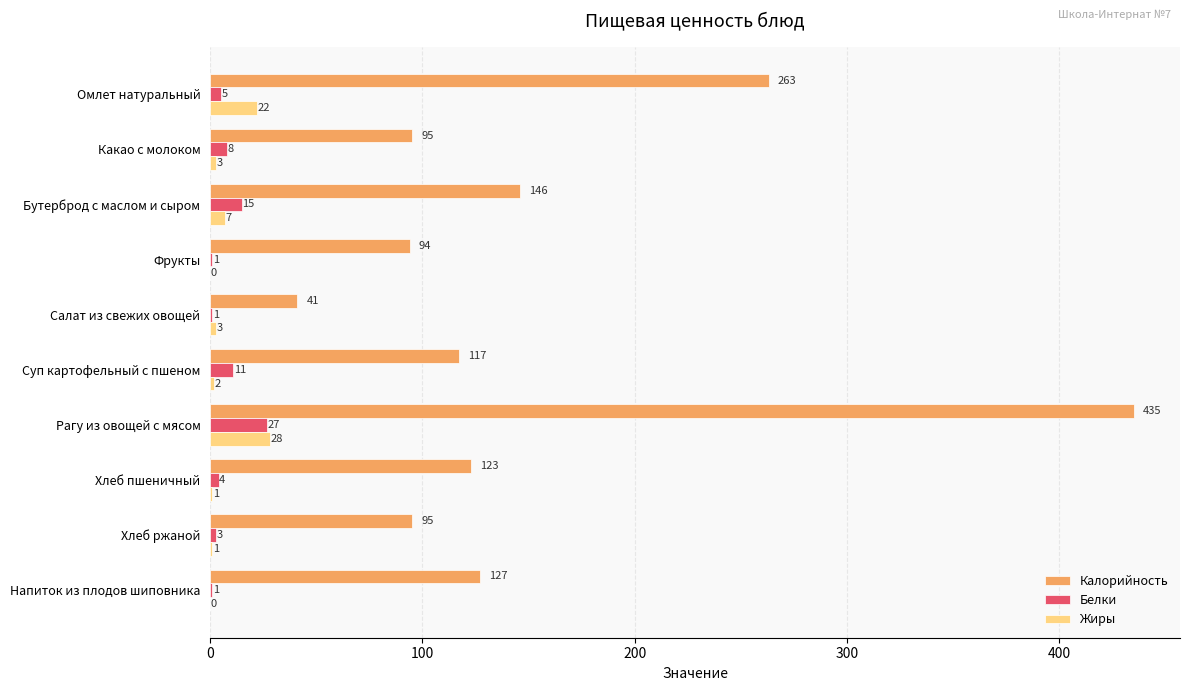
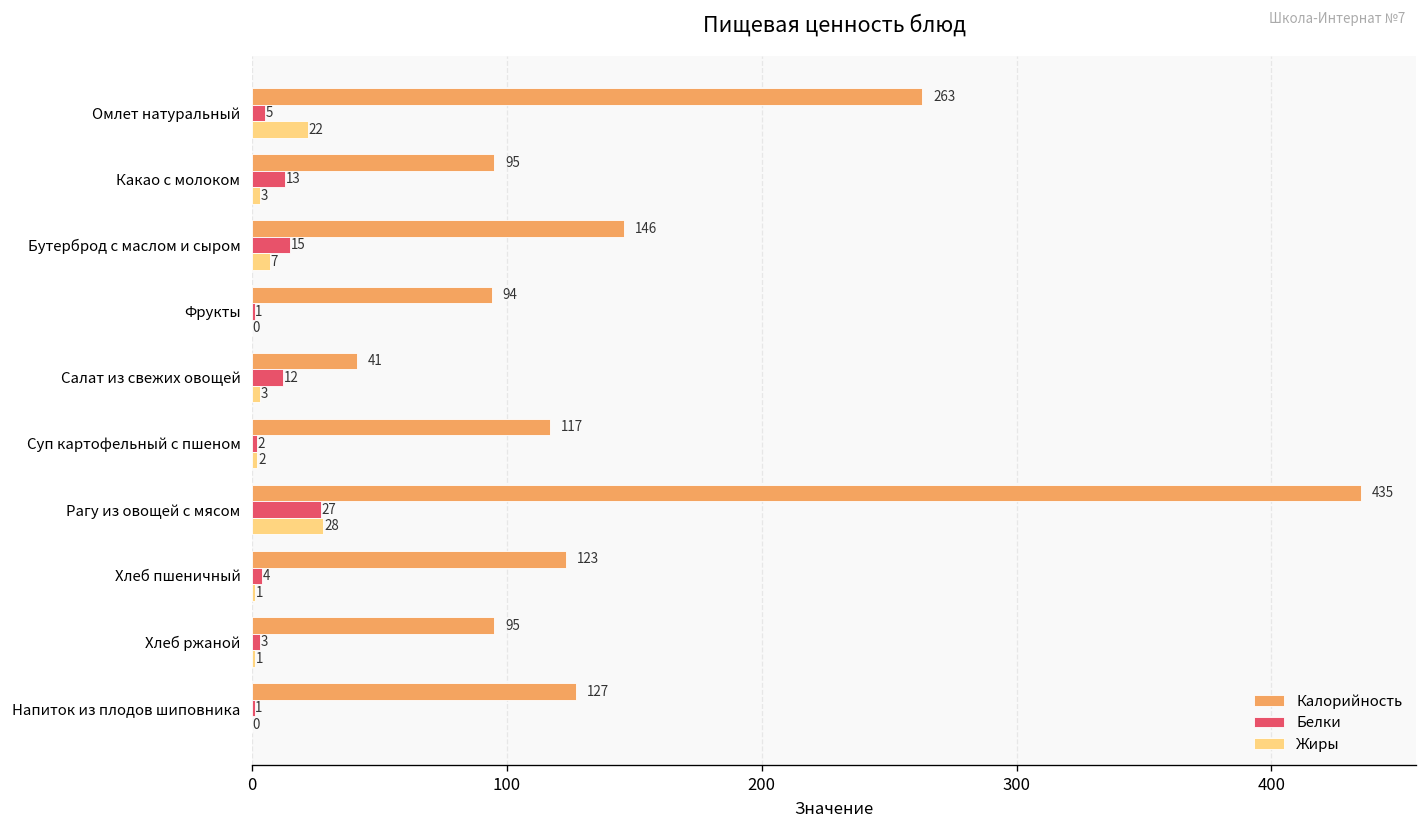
  {
    "Белки": {
      "Омлет натуральный": 5,
-     "Какао с молоком": 8,
+     "Какао с молоком": 13,
      "Бутерброд с маслом и сыром": 15,
      "Фрукты": 1,
-     "Салат из свежих овощей": 1,
-     "Суп картофельный с пшеном": 11,
+     "Салат из свежих овощей": 12,
+     "Суп картофельный с пшеном": 2,
      "Рагу из овощей с мясом": 27,
      "Хлеб пшеничный": 4,
      "Хлеб ржаной": 3,
      "Напиток из плодов шиповника": 1
    }
  }
